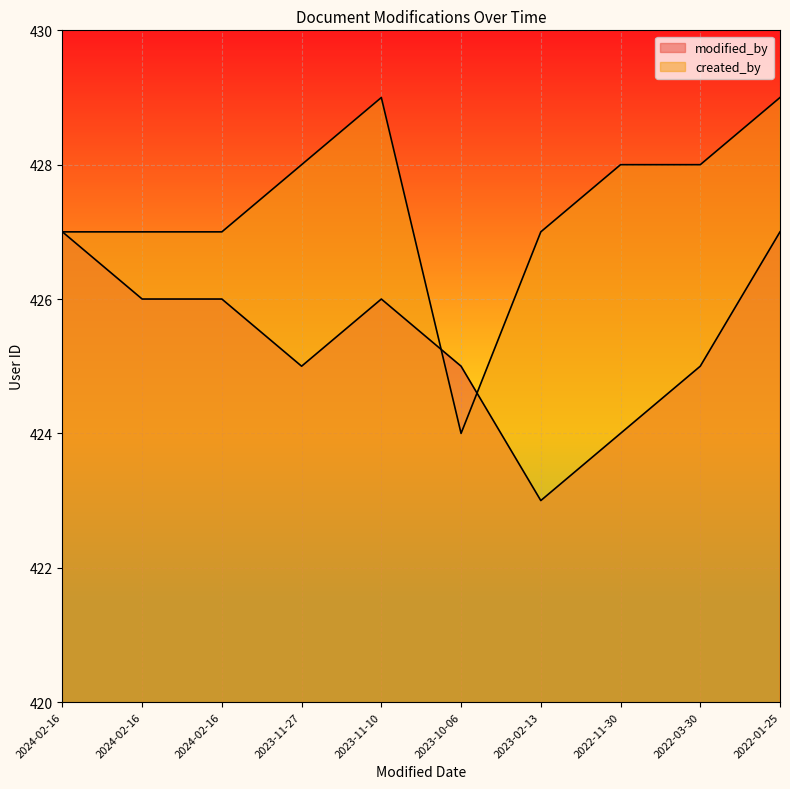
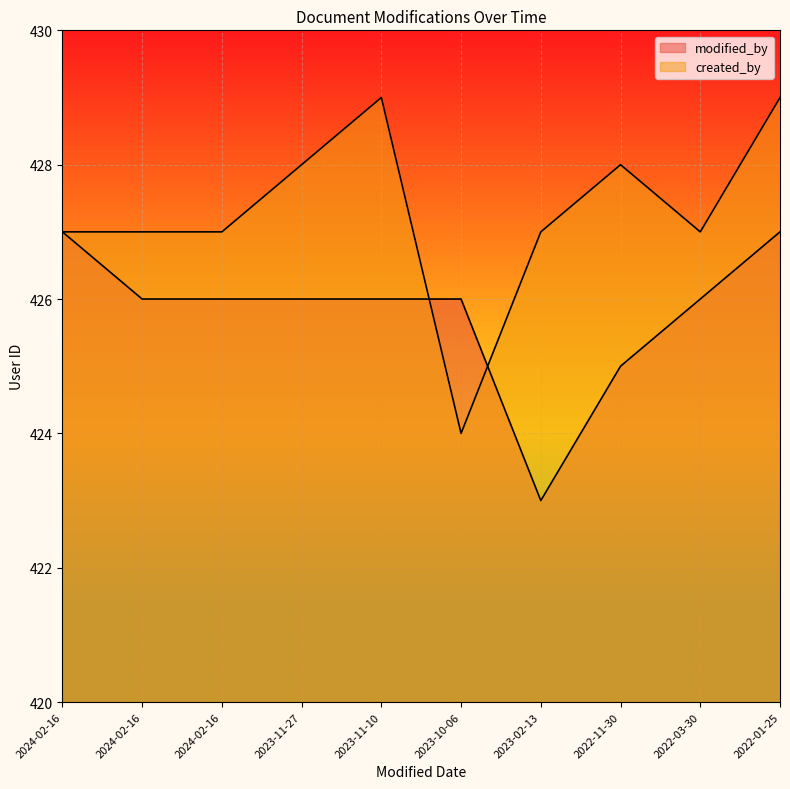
  {
    "modified_by": {
-     "2023-11-27": 425,
+     "2023-11-27": 426,
      "2023-11-10": 426,
-     "2023-10-06": 425,
+     "2023-10-06": 426,
      "2023-02-13": 423,
-     "2022-11-30": 424,
-     "2022-03-30": 425,
+     "2022-11-30": 425,
+     "2022-03-30": 426,
      "2022-01-25": 427
    },
    "created_by": {
      "2023-11-27": 428,
      "2023-11-10": 429,
      "2023-10-06": 424,
      "2023-02-13": 427,
      "2022-11-30": 428,
-     "2022-03-30": 428,
+     "2022-03-30": 427,
      "2022-01-25": 429
    }
  }
